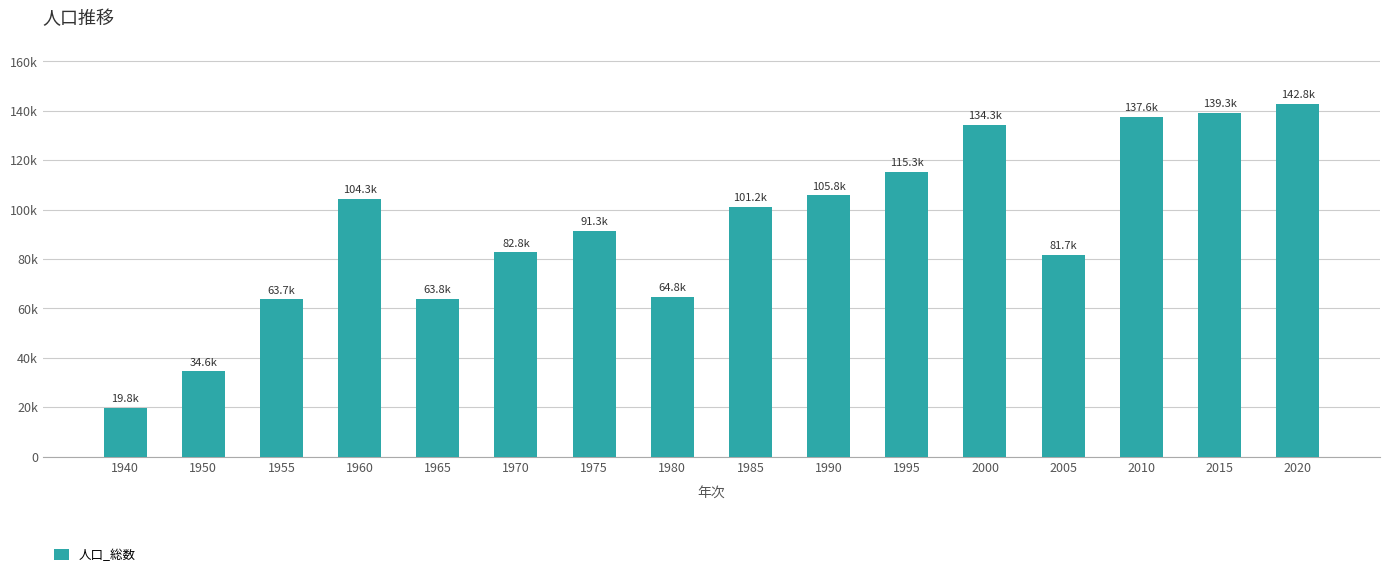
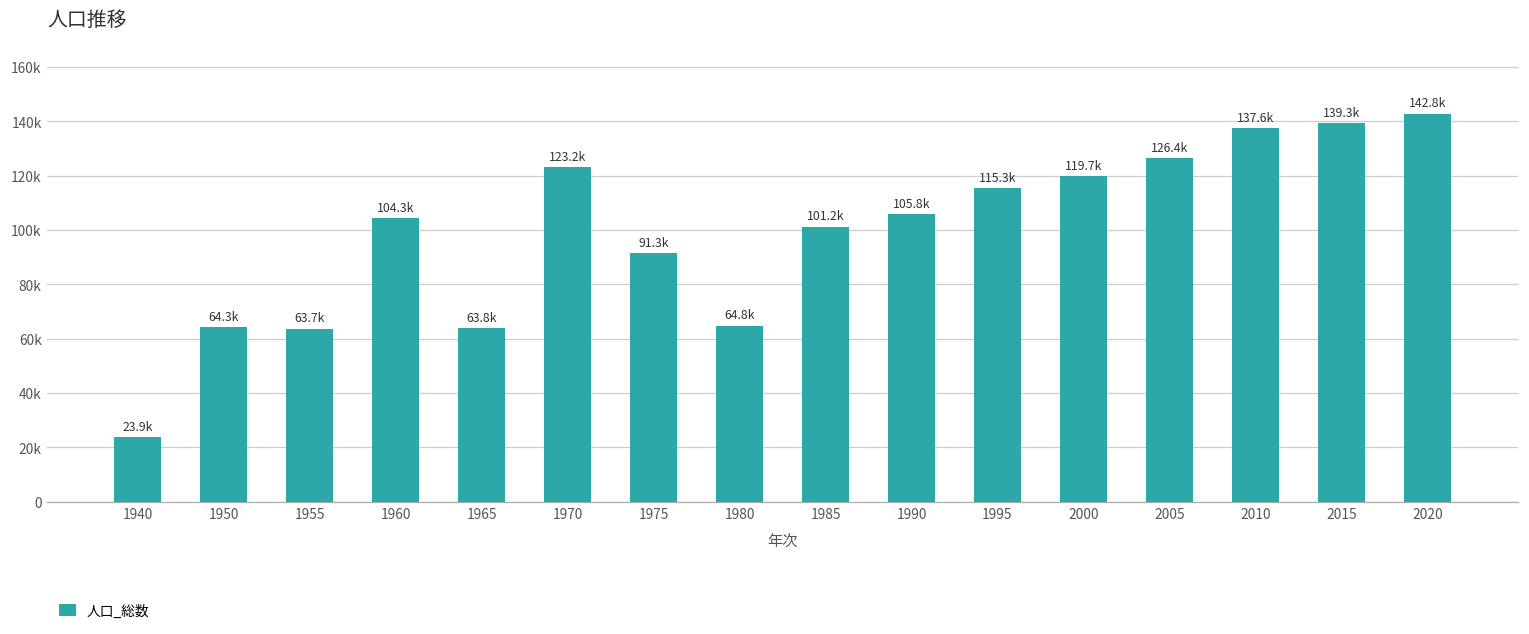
  {
-   "1940": "19.8k",
-   "1950": "34.6k",
+   "1940": "23.9k",
+   "1950": "64.3k",
    "1955": "63.7k",
    "1960": "104.3k",
    "1965": "63.8k",
-   "1970": "82.8k",
+   "1970": "123.2k",
    "1975": "91.3k",
    "1980": "64.8k",
    "1985": "101.2k",
    "1990": "105.8k",
    "1995": "115.3k",
-   "2000": "134.3k",
-   "2005": "81.7k",
+   "2000": "119.7k",
+   "2005": "126.4k",
    "2010": "137.6k",
    "2015": "139.3k",
    "2020": "142.8k"
  }
